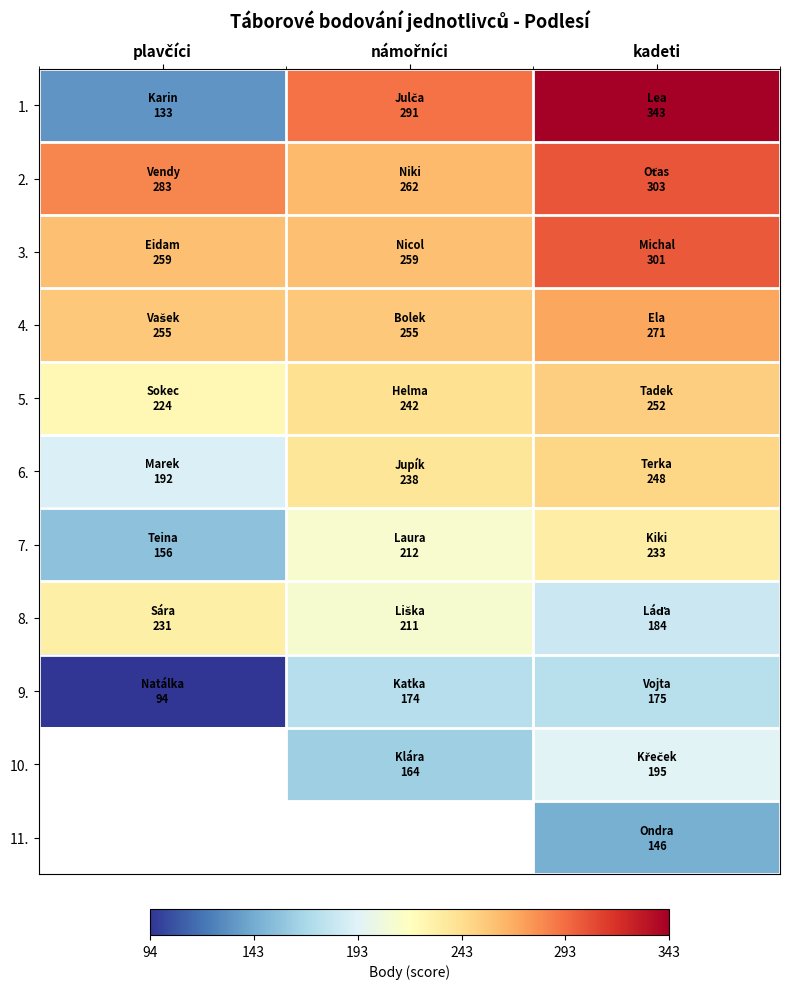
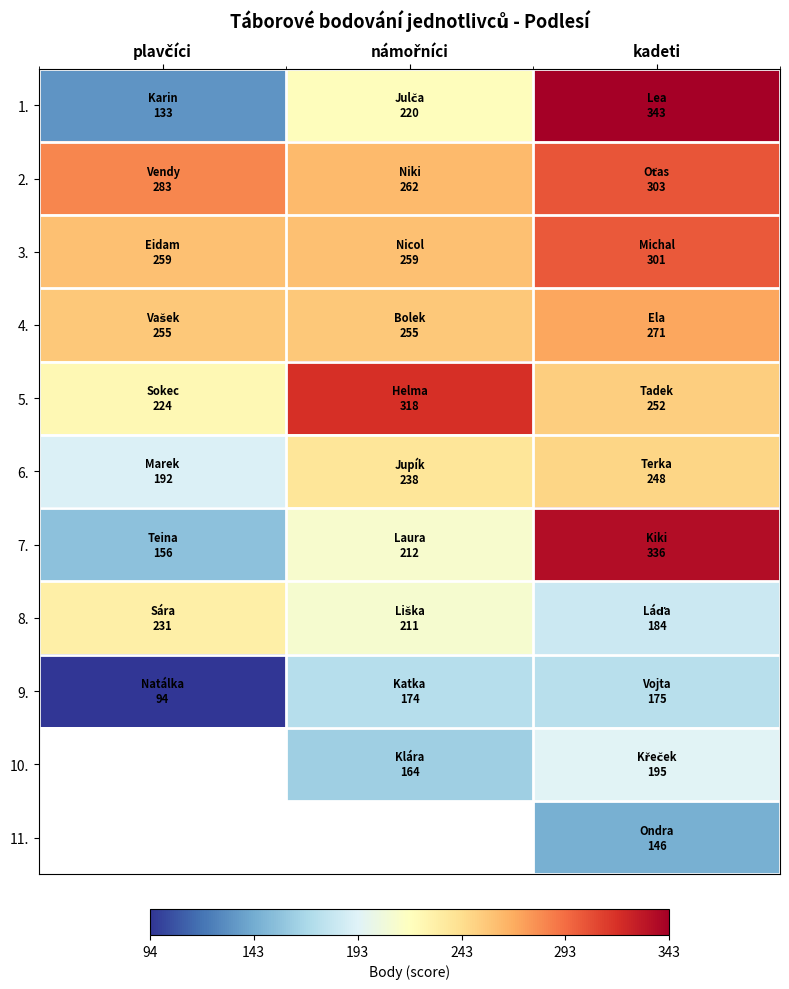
  {
    "1.": {
      "plavčíci": 133,
-     "námořníci": 291,
+     "námořníci": 220,
      "kadeti": 343
    },
    "2.": {
      "plavčíci": 283,
      "námořníci": 262,
      "kadeti": 303
    },
    "3.": {
      "plavčíci": 259,
      "námořníci": 259,
      "kadeti": 301
    },
    "4.": {
      "plavčíci": 255,
      "námořníci": 255,
      "kadeti": 271
    },
    "5.": {
      "plavčíci": 224,
-     "námořníci": 242,
+     "námořníci": 318,
      "kadeti": 252
    },
    "6.": {
      "plavčíci": 192,
      "námořníci": 238,
      "kadeti": 248
    },
    "7.": {
      "plavčíci": 156,
      "námořníci": 212,
-     "kadeti": 233
+     "kadeti": 336
    },
    "8.": {
      "plavčíci": 231,
      "námořníci": 211,
      "kadeti": 184
    },
    "9.": {
      "plavčíci": 94,
      "námořníci": 174,
      "kadeti": 175
    },
    "10.": {
      "námořníci": 164,
      "kadeti": 195
    },
    "11.": {
      "kadeti": 146
    }
  }
